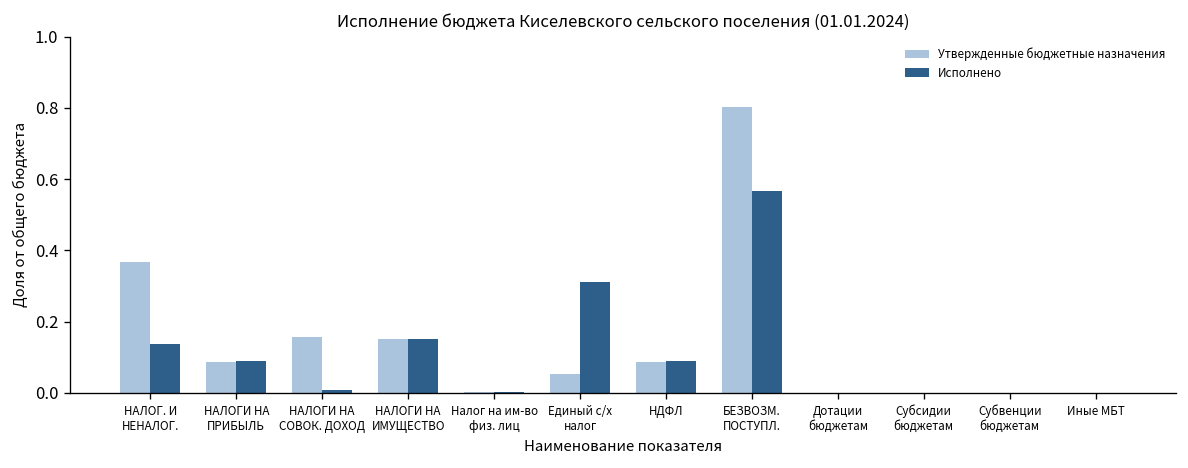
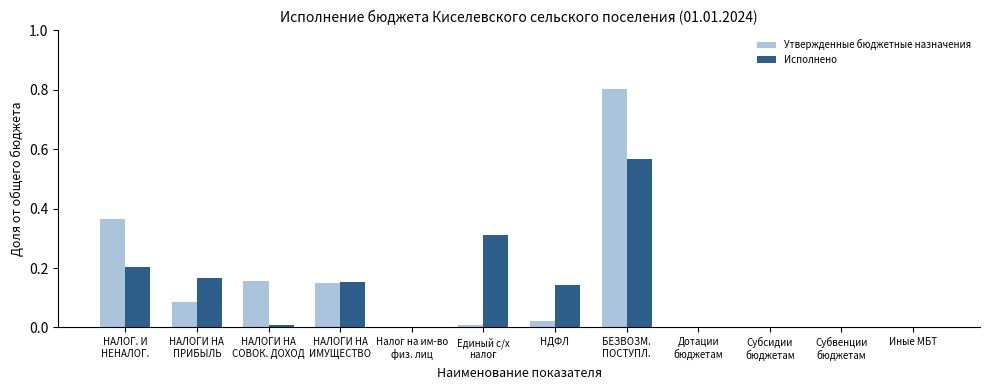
  {
    "Утвержденные бюджетные назначения": {
      "НАЛОГ. И НЕНАЛОГ.": 0.37,
      "НАЛОГИ НА ПРИБЫЛЬ": 0.09,
      "НАЛОГИ НА СОВОК. ДОХОД": 0.16,
      "НАЛОГИ НА ИМУЩЕСТВО": 0.15,
-     "Единый с/х налог": 0.05,
-     "НДФЛ": 0.09,
+     "Единый с/х налог": 0.01,
+     "НДФЛ": 0.02,
      "БЕЗВОЗМ. ПОСТУПЛ.": 0.80,
      "Дотации бюджетам": 0.00,
      "Субсидии бюджетам": 0.00,
      "Субвенции бюджетам": 0.00,
      "Иные МБТ": 0.00
    },
    "Исполнено": {
-     "НАЛОГ. И НЕНАЛОГ.": 0.14,
-     "НАЛОГИ НА ПРИБЫЛЬ": 0.09,
+     "НАЛОГ. И НЕНАЛОГ.": 0.20,
+     "НАЛОГИ НА ПРИБЫЛЬ": 0.17,
      "НАЛОГИ НА ИМУЩЕСТВО": 0.15,
      "Единый с/х налог": 0.31,
-     "НДФЛ": 0.09,
+     "НДФЛ": 0.14,
      "БЕЗВОЗМ. ПОСТУПЛ.": 0.57,
      "Дотации бюджетам": 0.00,
      "Субсидии бюджетам": 0.00,
      "Субвенции бюджетам": 0.00,
      "Иные МБТ": 0.00
    }
  }
